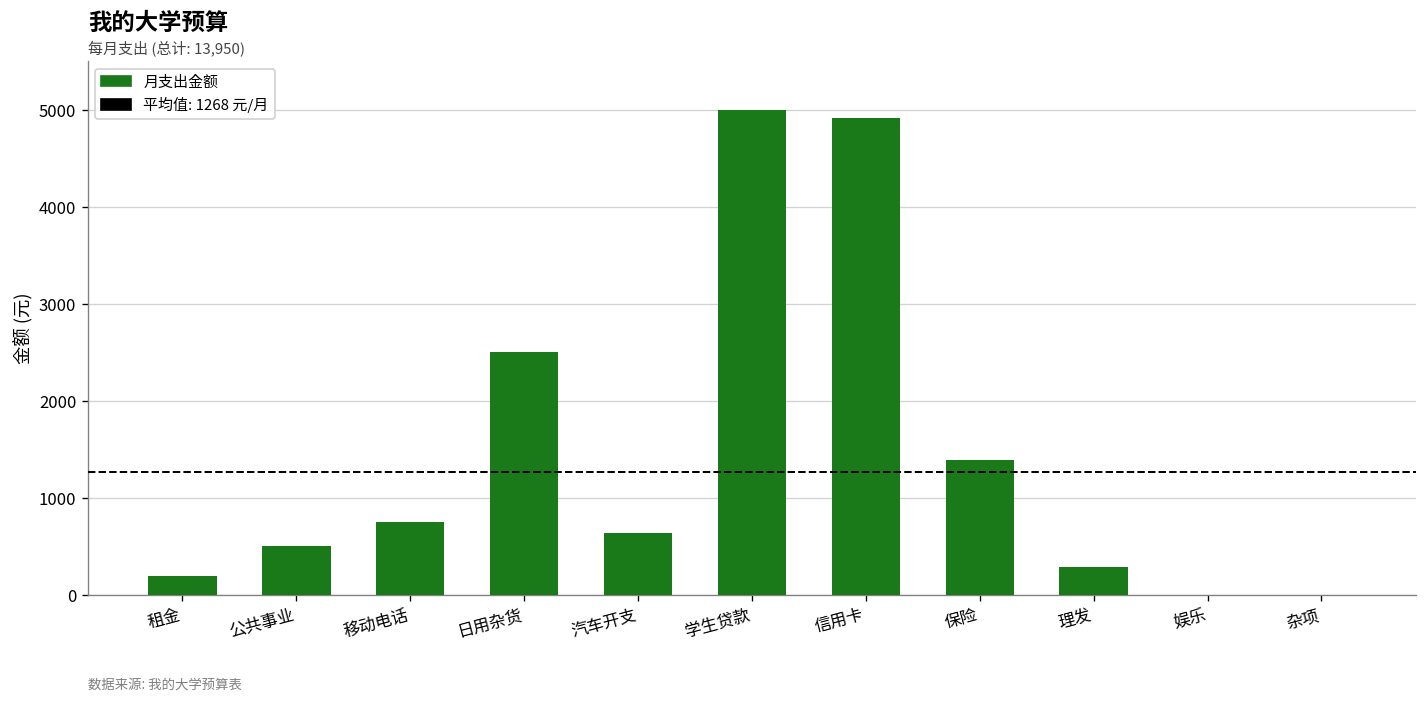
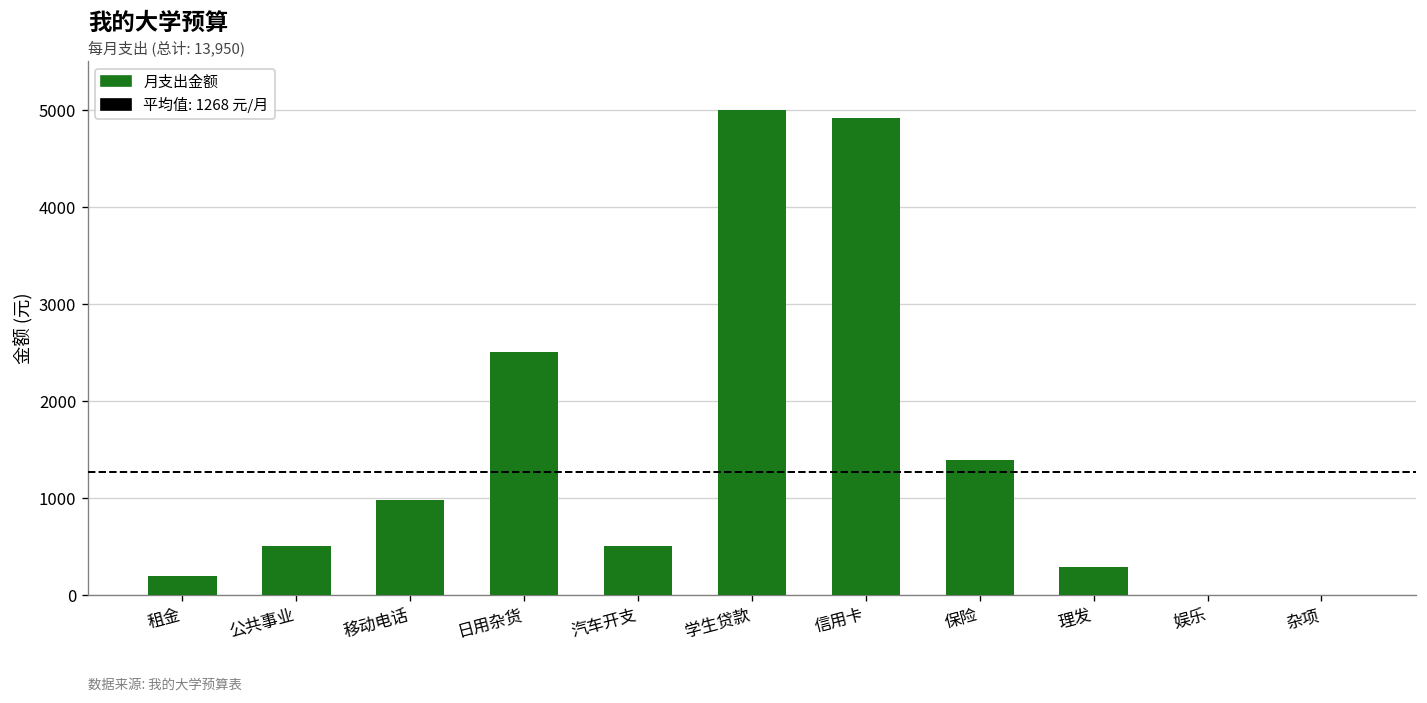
  {
    "租金": 200,
    "公共事业": 500,
-   "移动电话": 800,
+   "移动电话": 1000,
    "日用杂货": 2500,
-   "汽车开支": 600,
+   "汽车开支": 500,
    "学生贷款": 5000,
    "信用卡": 4900,
    "保险": 1400,
    "理发": 300,
    "娱乐": 0,
    "杂项": 0
  }
